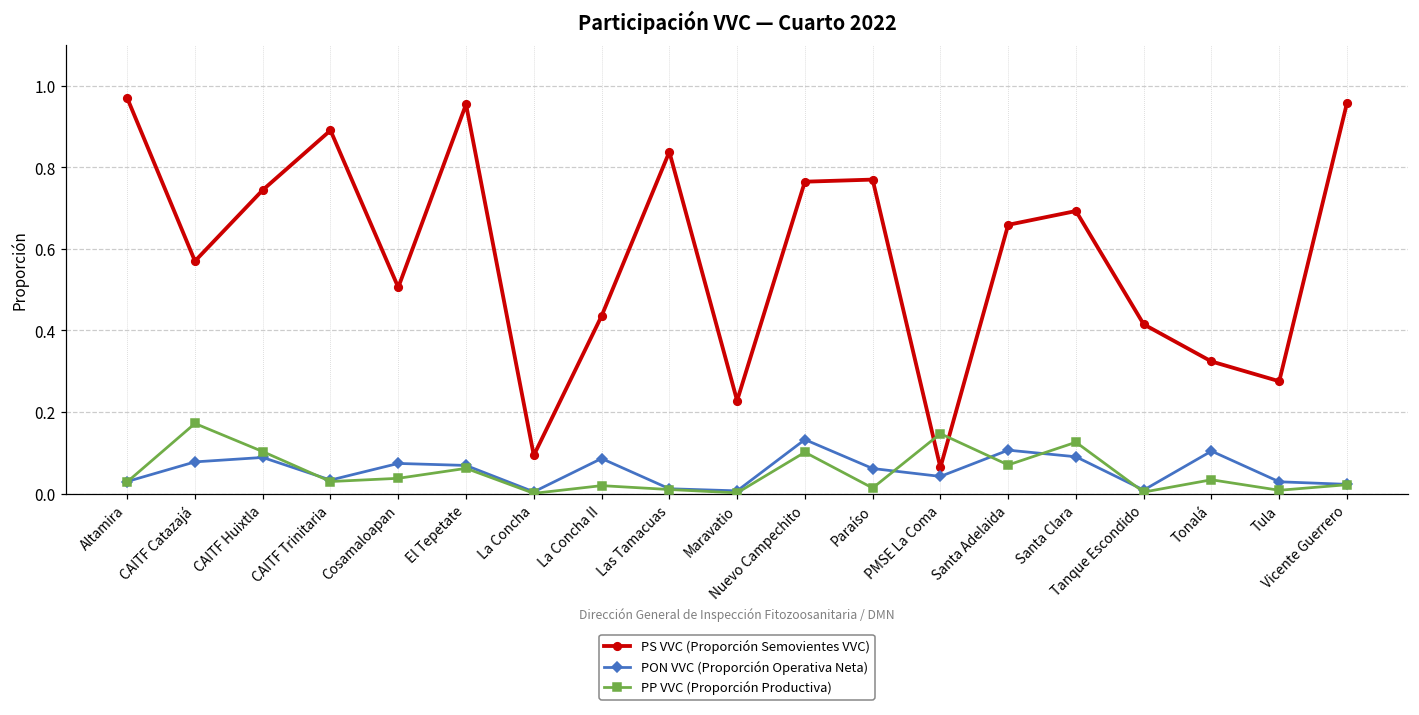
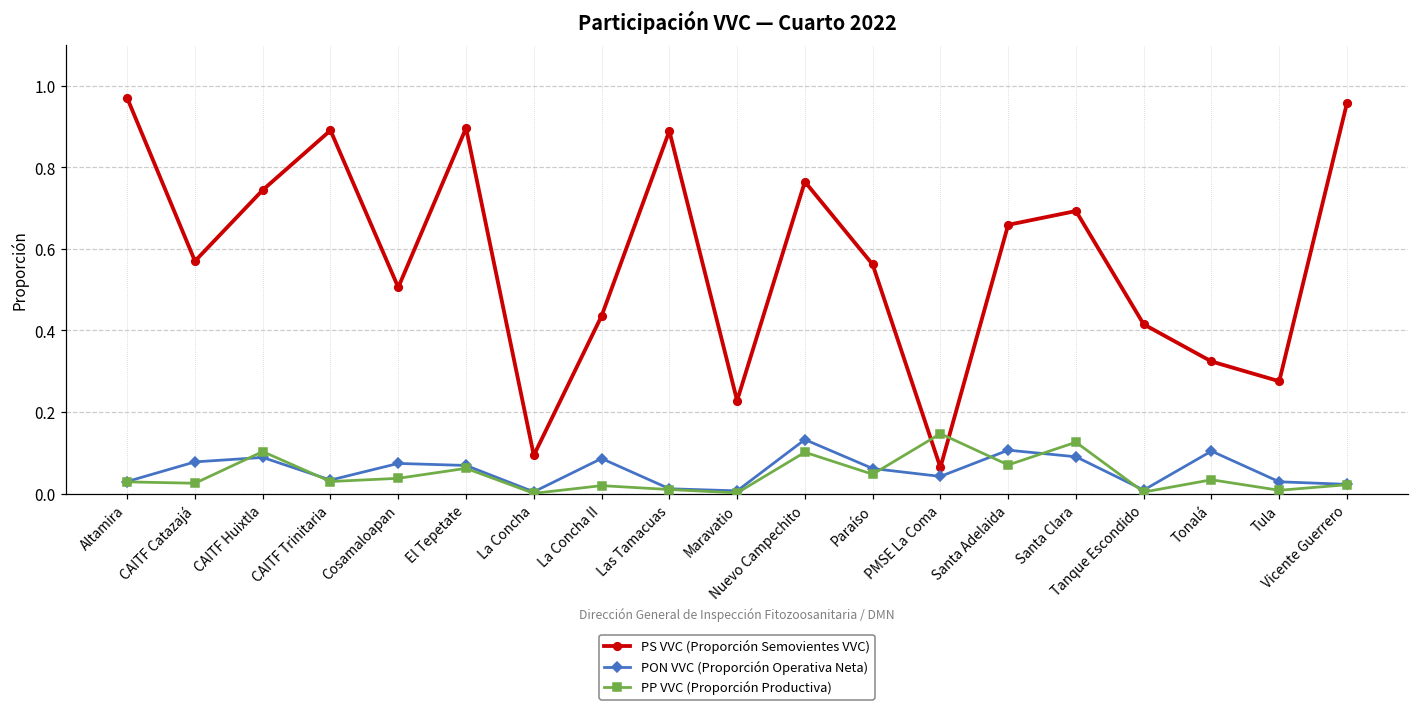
  {
    "PS VVC (Proporción Semovientes VVC)": {
      "Altamira": 0.97,
      "CAITF Catazajá": 0.57,
      "CAITF Huixtla": 0.74,
      "CAITF Trinitaria": 0.89,
      "Cosamaloapan": 0.51,
-     "El Tepetate": 0.95,
+     "El Tepetate": 0.90,
      "La Concha": 0.09,
      "La Concha II": 0.44,
-     "Las Tamacuas": 0.84,
+     "Las Tamacuas": 0.89,
      "Maravatio": 0.23,
      "Nuevo Campechito": 0.76,
-     "Paraíso": 0.77,
+     "Paraíso": 0.56,
      "PMSE La Coma": 0.06,
      "Santa Adelaida": 0.66,
      "Santa Clara": 0.69,
      "Tanque Escondido": 0.41,
      "Tonalá": 0.32,
      "Tula": 0.28,
      "Vicente Guerrero": 0.96
    },
    "PON VVC (Proporción Operativa Neta)": {
      "CAITF Catazajá": 0.08,
      "CAITF Huixtla": 0.09,
      "Cosamaloapan": 0.07,
      "El Tepetate": 0.07,
      "La Concha II": 0.09,
      "Nuevo Campechito": 0.13,
      "Paraíso": 0.06,
      "PMSE La Coma": 0.04,
      "Santa Adelaida": 0.11,
      "Santa Clara": 0.09,
      "Tonalá": 0.10,
      "Tula": 0.03
    },
    "PP VVC (Proporción Productiva)": {
-     "CAITF Catazajá": 0.17,
+     "CAITF Catazajá": 0.03,
      "CAITF Huixtla": 0.10,
      "Cosamaloapan": 0.04,
      "El Tepetate": 0.06,
      "La Concha II": 0.02,
      "Nuevo Campechito": 0.10,
-     "Paraíso": 0.01,
+     "Paraíso": 0.05,
      "PMSE La Coma": 0.15,
      "Santa Adelaida": 0.07,
      "Santa Clara": 0.13,
      "Tonalá": 0.03,
      "Tula": 0.01
    }
  }
